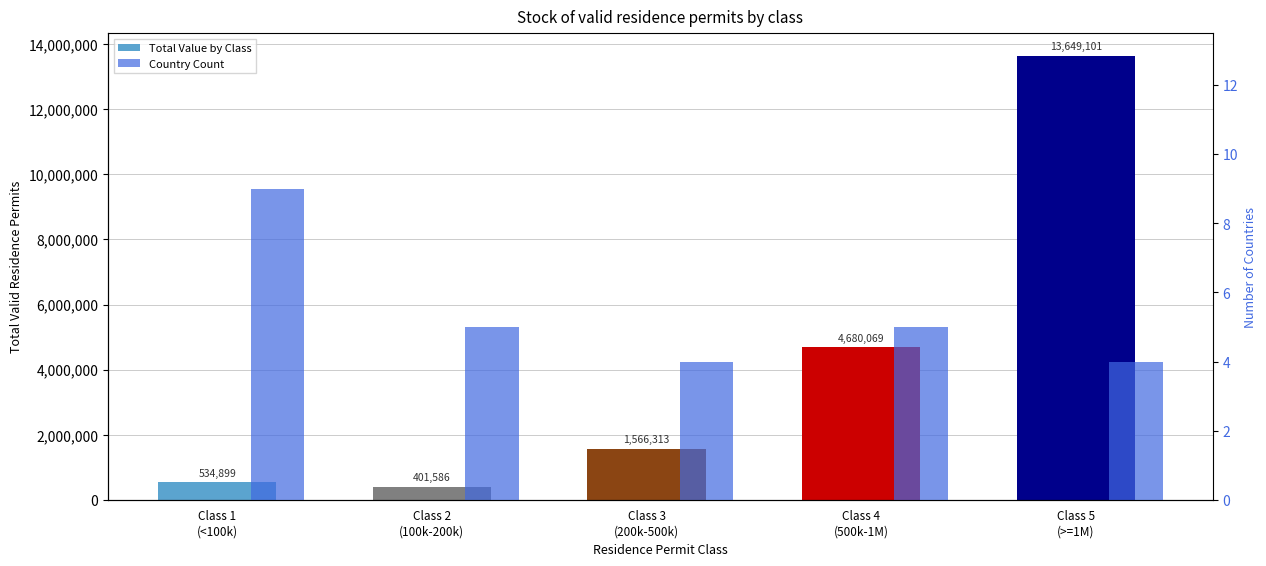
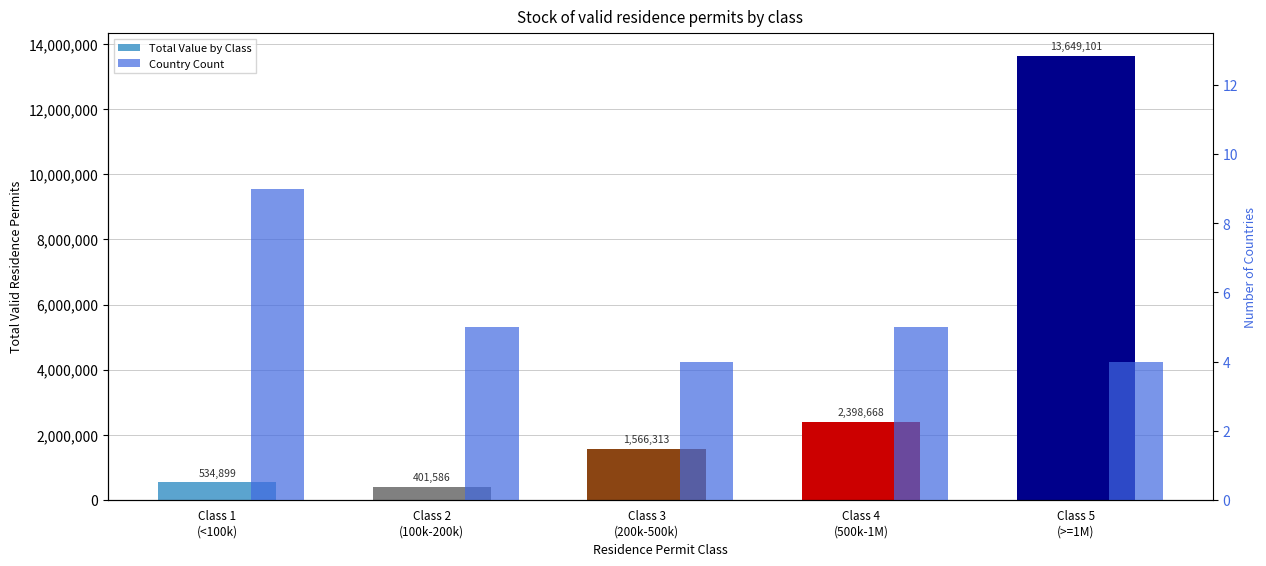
  {
    "Total Value by Class": {
      "Class 1 (<100k)": "534,899",
      "Class 2 (100k-200k)": "401,586",
      "Class 3 (200k-500k)": "1,566,313",
-     "Class 4 (500k-1M)": "4,680,069",
+     "Class 4 (500k-1M)": "2,398,668",
      "Class 5 (>=1M)": "13,649,101"
    }
  }
